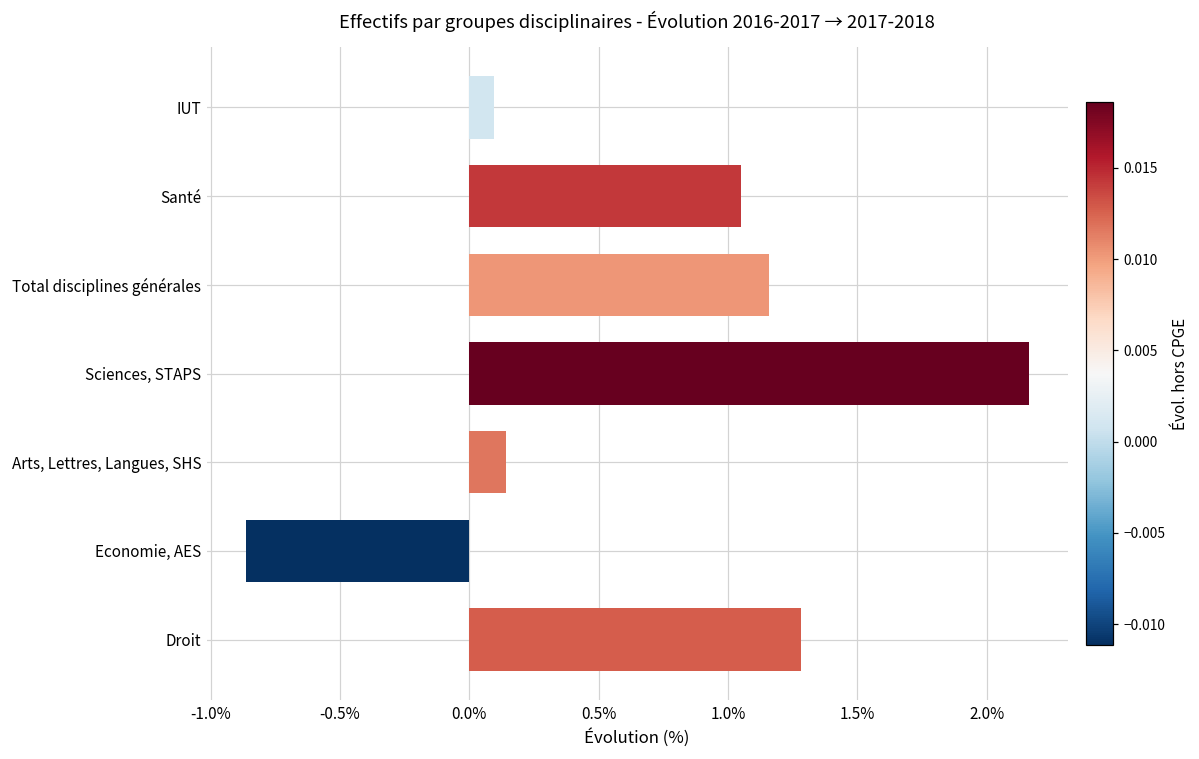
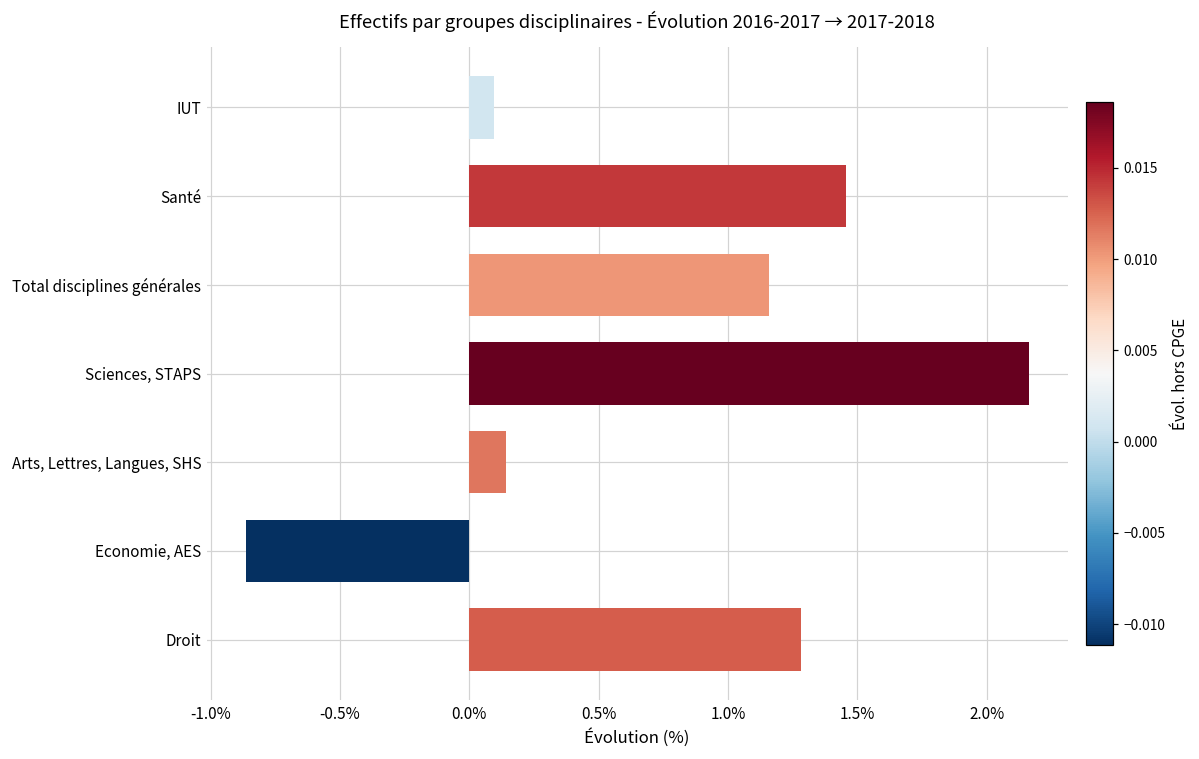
  {
    "IUT": "0.09%",
-   "Santé": "1.05%",
+   "Santé": "1.46%",
    "Total disciplines générales": "1.16%",
    "Sciences, STAPS": "2.16%",
    "Arts, Lettres, Langues, SHS": "0.14%",
    "Economie, AES": "-0.86%",
    "Droit": "1.28%"
  }
